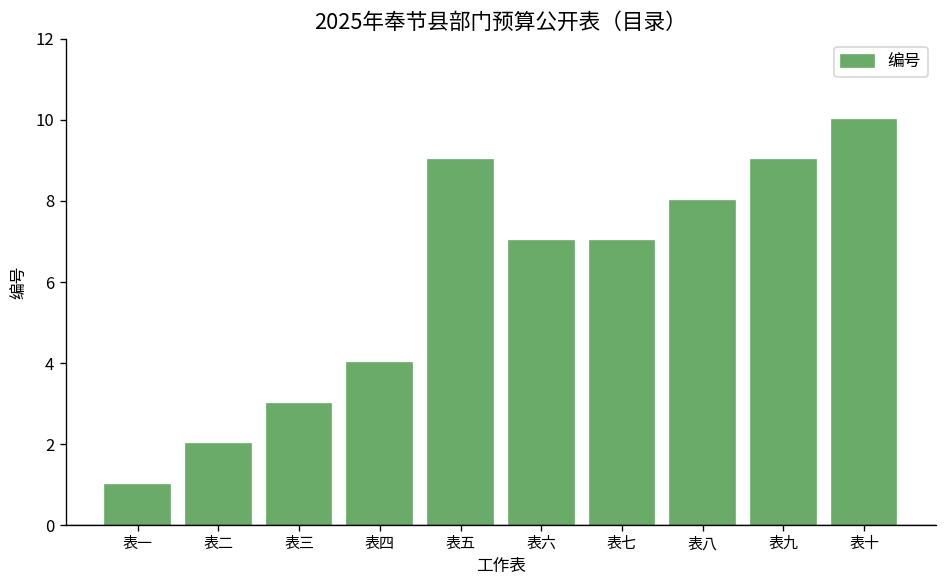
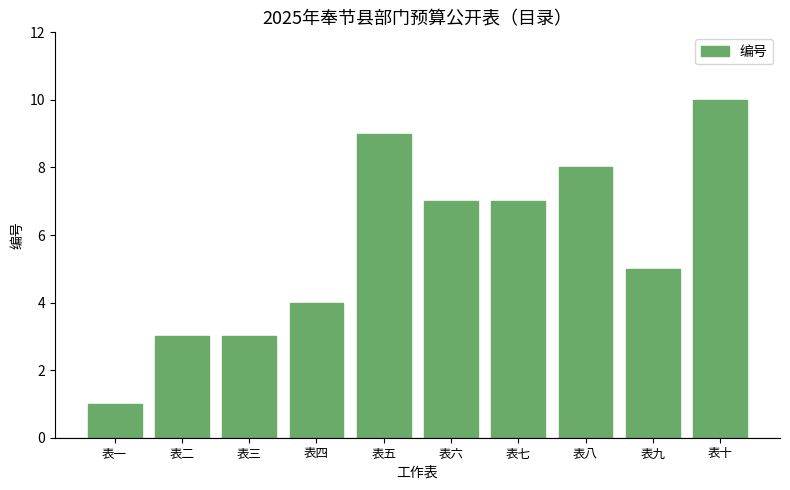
  {
    "表一": 1,
-   "表二": 2,
+   "表二": 3,
    "表三": 3,
    "表四": 4,
    "表五": 9,
    "表六": 7,
    "表七": 7,
    "表八": 8,
-   "表九": 9,
+   "表九": 5,
    "表十": 10
  }
